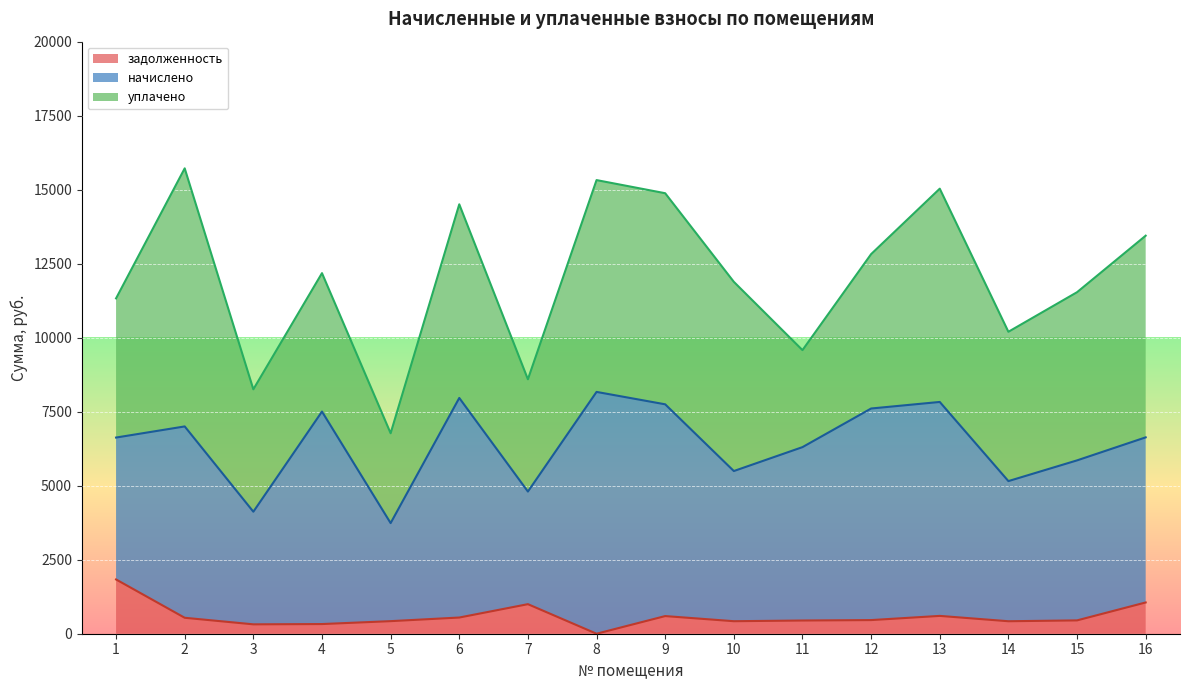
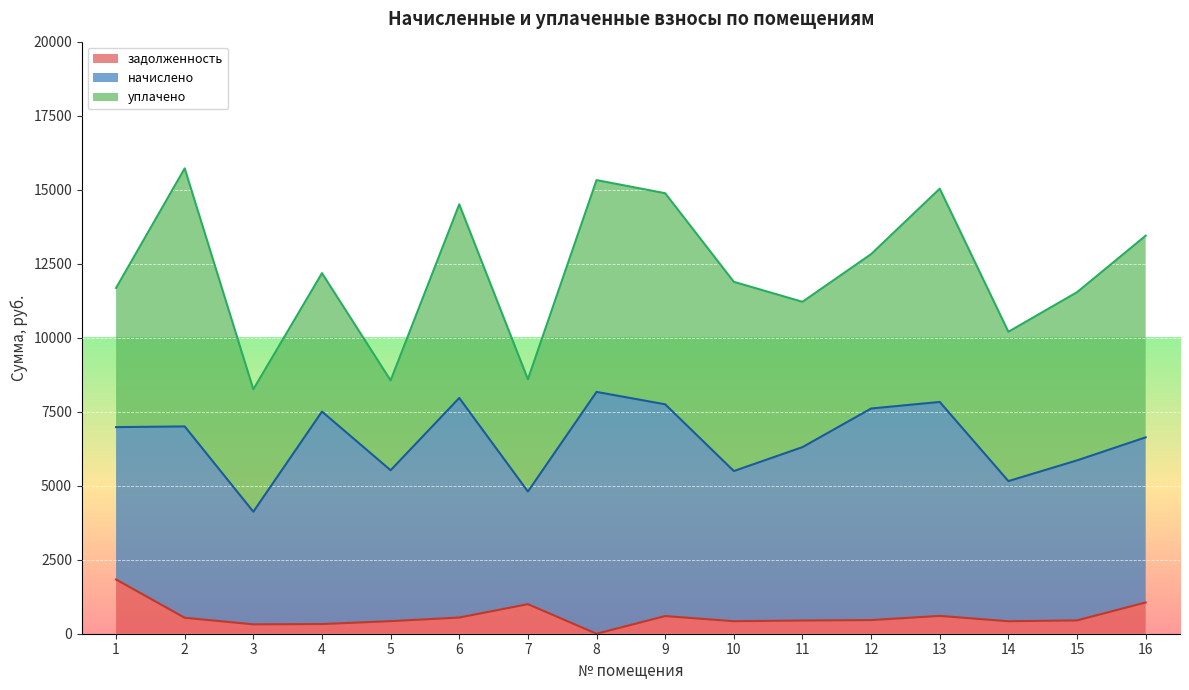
  {
    "задолженность": {
      "1": 1800,
      "2": 500,
      "3": 300,
      "4": 300,
      "5": 400,
      "6": 500,
      "7": 1000,
      "8": 0,
      "9": 600,
      "10": 400,
      "11": 400,
      "12": 500,
      "13": 600,
      "14": 400,
      "15": 500,
      "16": 1100
    },
    "начислено": {
-     "1": 4800,
+     "1": 5100,
      "2": 6500,
      "3": 3800,
      "4": 7200,
-     "5": 3300,
+     "5": 5100,
      "6": 7400,
      "7": 3800,
      "8": 8200,
      "9": 7200,
      "10": 5100,
      "11": 5900,
      "12": 7100,
      "13": 7200,
      "14": 4700,
      "15": 5400,
      "16": 5600
    },
    "уплачено": {
      "1": 4700,
      "2": 8700,
      "3": 4100,
      "4": 4700,
      "5": 3000,
      "6": 6500,
      "7": 3800,
      "8": 7200,
      "9": 7100,
      "10": 6400,
-     "11": 3300,
+     "11": 4900,
      "12": 5200,
      "13": 7200,
      "14": 5000,
      "15": 5700,
      "16": 6800
    }
  }
